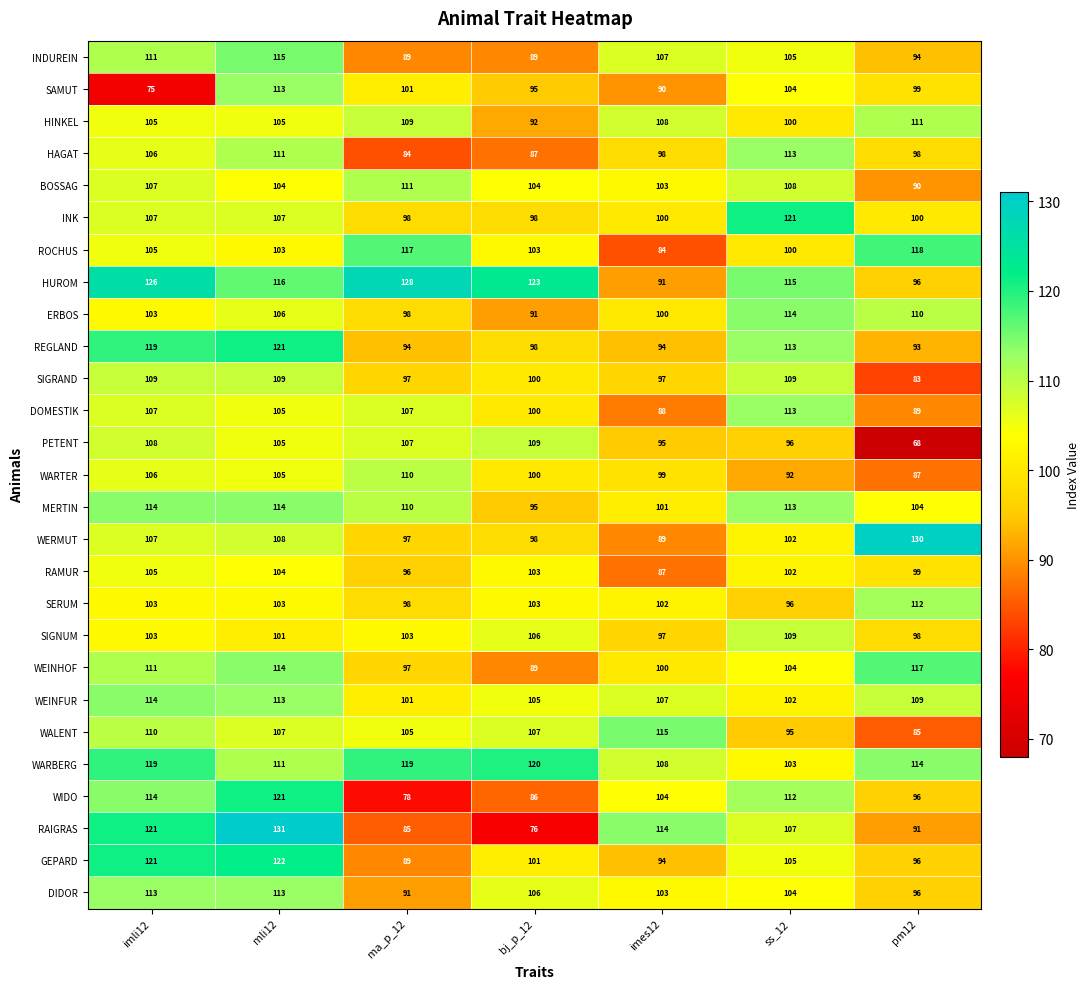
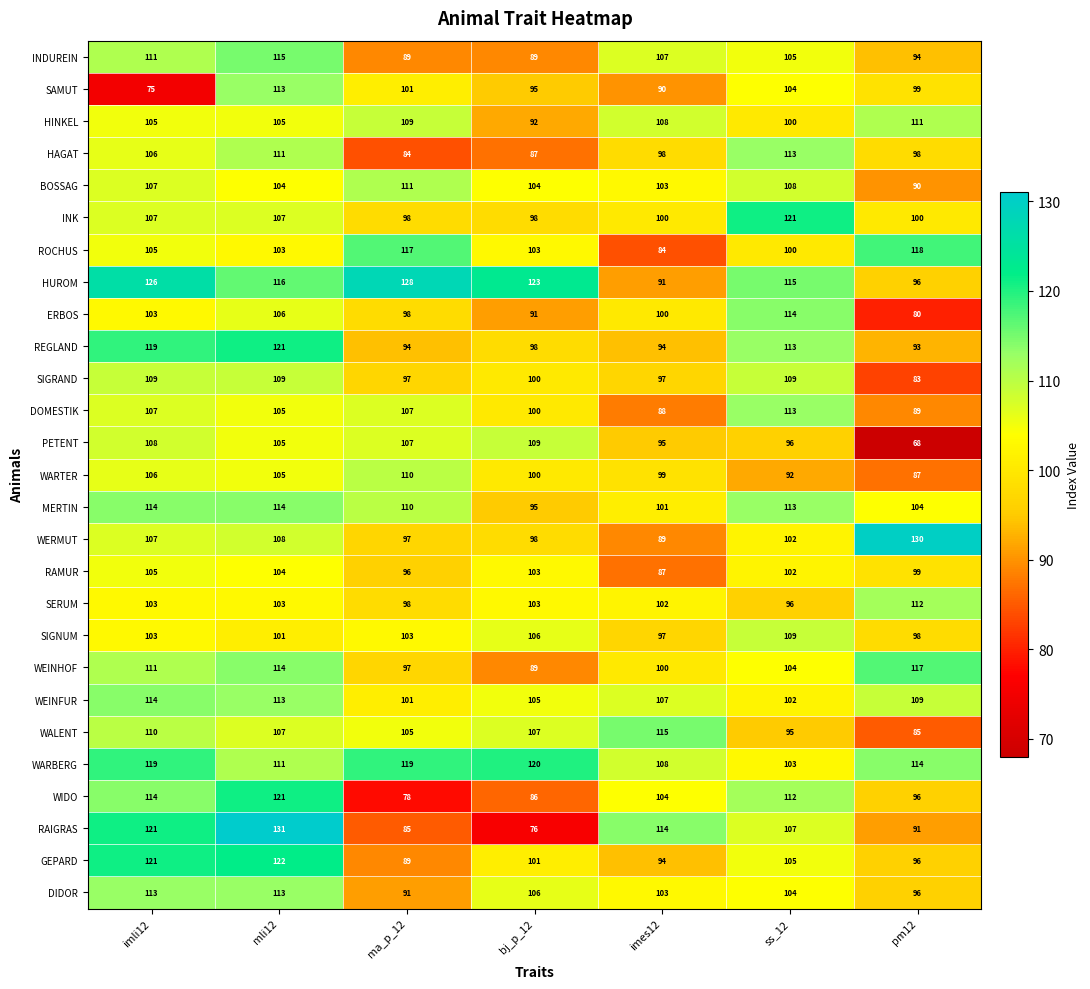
  {
    "INDUREIN": {
      "imli12": 111,
      "mli12": 115,
      "ma_p_12": 89,
      "bj_p_12": 89,
      "imes12": 107,
      "ss_12": 105,
      "pm12": 94
    },
    "SAMUT": {
      "imli12": 75,
      "mli12": 113,
      "ma_p_12": 101,
      "bj_p_12": 95,
      "imes12": 90,
      "ss_12": 104,
      "pm12": 99
    },
    "HINKEL": {
      "imli12": 105,
      "mli12": 105,
      "ma_p_12": 109,
      "bj_p_12": 92,
      "imes12": 108,
      "ss_12": 100,
      "pm12": 111
    },
    "HAGAT": {
      "imli12": 106,
      "mli12": 111,
      "ma_p_12": 84,
      "bj_p_12": 87,
      "imes12": 98,
      "ss_12": 113,
      "pm12": 98
    },
    "BOSSAG": {
      "imli12": 107,
      "mli12": 104,
      "ma_p_12": 111,
      "bj_p_12": 104,
      "imes12": 103,
      "ss_12": 108,
      "pm12": 90
    },
    "INK": {
      "imli12": 107,
      "mli12": 107,
      "ma_p_12": 98,
      "bj_p_12": 98,
      "imes12": 100,
      "ss_12": 121,
      "pm12": 100
    },
    "ROCHUS": {
      "imli12": 105,
      "mli12": 103,
      "ma_p_12": 117,
      "bj_p_12": 103,
      "imes12": 84,
      "ss_12": 100,
      "pm12": 118
    },
    "HUROM": {
      "imli12": 126,
      "mli12": 116,
      "ma_p_12": 128,
      "bj_p_12": 123,
      "imes12": 91,
      "ss_12": 115,
      "pm12": 96
    },
    "ERBOS": {
      "imli12": 103,
      "mli12": 106,
      "ma_p_12": 98,
      "bj_p_12": 91,
      "imes12": 100,
      "ss_12": 114,
-     "pm12": 110
+     "pm12": 80
    },
    "REGLAND": {
      "imli12": 119,
      "mli12": 121,
      "ma_p_12": 94,
      "bj_p_12": 98,
      "imes12": 94,
      "ss_12": 113,
      "pm12": 93
    },
    "SIGRAND": {
      "imli12": 109,
      "mli12": 109,
      "ma_p_12": 97,
      "bj_p_12": 100,
      "imes12": 97,
      "ss_12": 109,
      "pm12": 83
    },
    "DOMESTIK": {
      "imli12": 107,
      "mli12": 105,
      "ma_p_12": 107,
      "bj_p_12": 100,
      "imes12": 88,
      "ss_12": 113,
      "pm12": 89
    },
    "PETENT": {
      "imli12": 108,
      "mli12": 105,
      "ma_p_12": 107,
      "bj_p_12": 109,
      "imes12": 95,
      "ss_12": 96,
      "pm12": 68
    },
    "WARTER": {
      "imli12": 106,
      "mli12": 105,
      "ma_p_12": 110,
      "bj_p_12": 100,
      "imes12": 99,
      "ss_12": 92,
      "pm12": 87
    },
    "MERTIN": {
      "imli12": 114,
      "mli12": 114,
      "ma_p_12": 110,
      "bj_p_12": 95,
      "imes12": 101,
      "ss_12": 113,
      "pm12": 104
    },
    "WERMUT": {
      "imli12": 107,
      "mli12": 108,
      "ma_p_12": 97,
      "bj_p_12": 98,
      "imes12": 89,
      "ss_12": 102,
      "pm12": 130
    },
    "RAMUR": {
      "imli12": 105,
      "mli12": 104,
      "ma_p_12": 96,
      "bj_p_12": 103,
      "imes12": 87,
      "ss_12": 102,
      "pm12": 99
    },
    "SERUM": {
      "imli12": 103,
      "mli12": 103,
      "ma_p_12": 98,
      "bj_p_12": 103,
      "imes12": 102,
      "ss_12": 96,
      "pm12": 112
    },
    "SIGNUM": {
      "imli12": 103,
      "mli12": 101,
      "ma_p_12": 103,
      "bj_p_12": 106,
      "imes12": 97,
      "ss_12": 109,
      "pm12": 98
    },
    "WEINHOF": {
      "imli12": 111,
      "mli12": 114,
      "ma_p_12": 97,
      "bj_p_12": 89,
      "imes12": 100,
      "ss_12": 104,
      "pm12": 117
    },
    "WEINFUR": {
      "imli12": 114,
      "mli12": 113,
      "ma_p_12": 101,
      "bj_p_12": 105,
      "imes12": 107,
      "ss_12": 102,
      "pm12": 109
    },
    "WALENT": {
      "imli12": 110,
      "mli12": 107,
      "ma_p_12": 105,
      "bj_p_12": 107,
      "imes12": 115,
      "ss_12": 95,
      "pm12": 85
    },
    "WARBERG": {
      "imli12": 119,
      "mli12": 111,
      "ma_p_12": 119,
      "bj_p_12": 120,
      "imes12": 108,
      "ss_12": 103,
      "pm12": 114
    },
    "WIDO": {
      "imli12": 114,
      "mli12": 121,
      "ma_p_12": 78,
      "bj_p_12": 86,
      "imes12": 104,
      "ss_12": 112,
      "pm12": 96
    },
    "RAIGRAS": {
      "imli12": 121,
      "mli12": 131,
      "ma_p_12": 85,
      "bj_p_12": 76,
      "imes12": 114,
      "ss_12": 107,
      "pm12": 91
    },
    "GEPARD": {
      "imli12": 121,
      "mli12": 122,
      "ma_p_12": 89,
      "bj_p_12": 101,
      "imes12": 94,
      "ss_12": 105,
      "pm12": 96
    },
    "DIDOR": {
      "imli12": 113,
      "mli12": 113,
      "ma_p_12": 91,
      "bj_p_12": 106,
      "imes12": 103,
      "ss_12": 104,
      "pm12": 96
    }
  }
